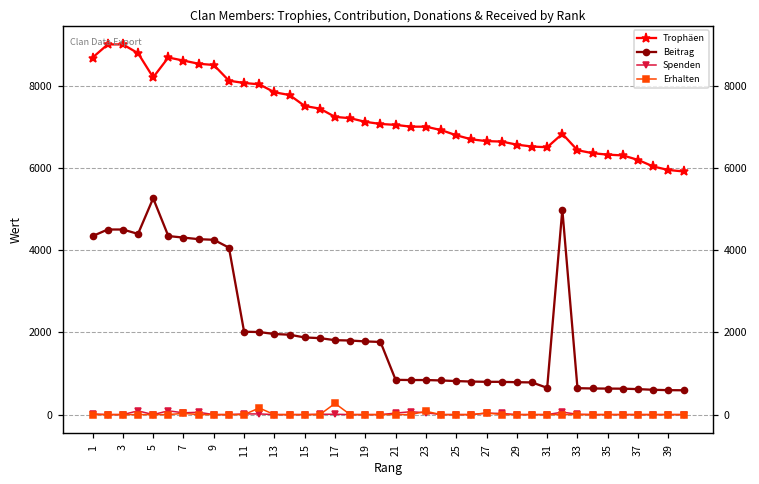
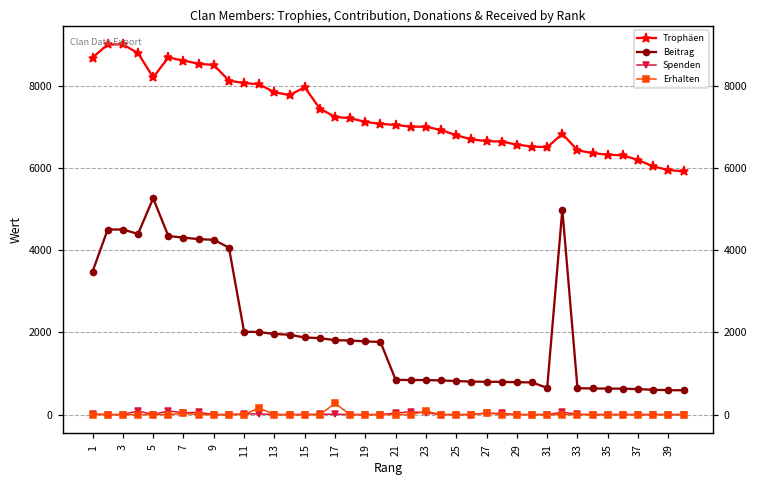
  {
    "Trophäen": {
      "1": 8700,
      "3": 9000,
      "5": 8200,
      "7": 8600,
      "9": 8500,
      "11": 8100,
      "13": 7800,
-     "15": 7500,
+     "15": 8000,
      "17": 7200,
      "19": 7100,
      "21": 7000,
      "23": 7000,
      "25": 6800,
      "27": 6600,
      "29": 6600,
      "31": 6500,
      "33": 6400,
      "35": 6300,
      "37": 6200,
      "39": 5900
    },
    "Beitrag": {
-     "1": 4300,
+     "1": 3500,
      "3": 4500,
      "5": 5300,
      "7": 4300,
      "9": 4300,
      "11": 2000,
      "13": 2000,
      "15": 1900,
      "17": 1800,
      "19": 1800,
      "21": 800,
      "23": 800,
      "25": 800,
      "27": 800,
      "29": 800,
      "31": 700,
      "33": 600,
      "35": 600,
      "37": 600,
      "39": 600
    },
    "Spenden": {
      "17": 0
    },
    "Erhalten": {
      "17": 300
    }
  }
